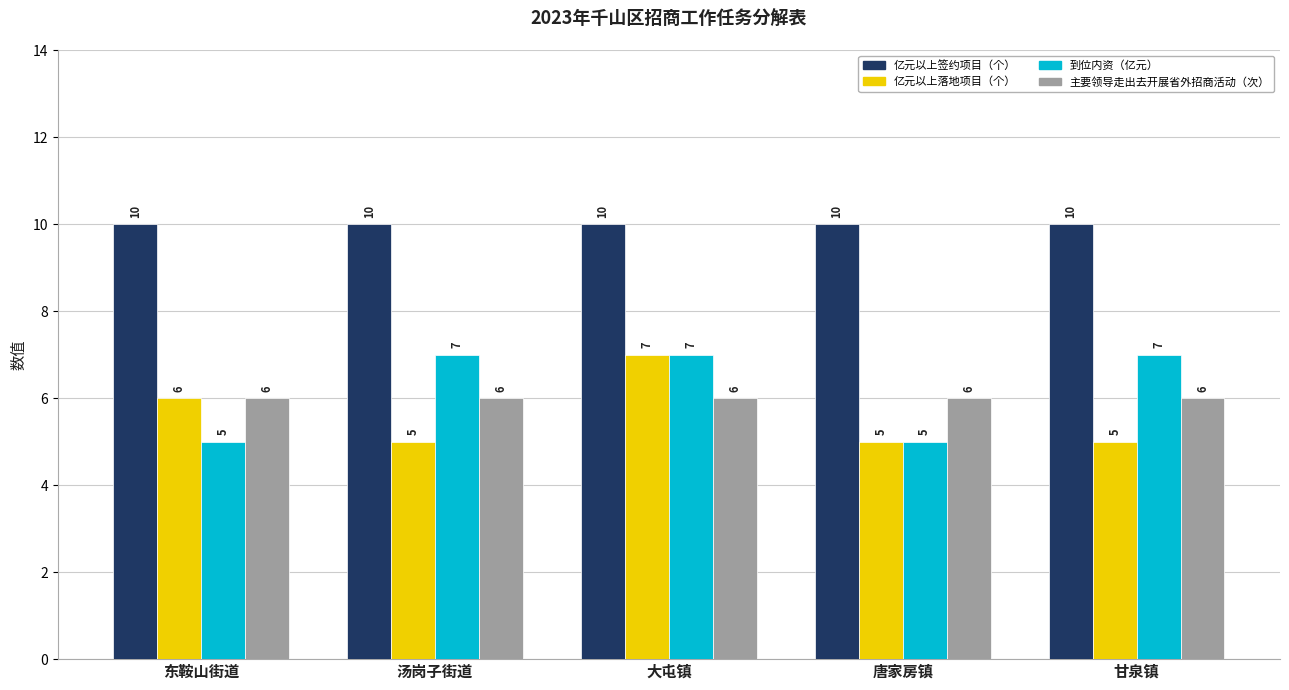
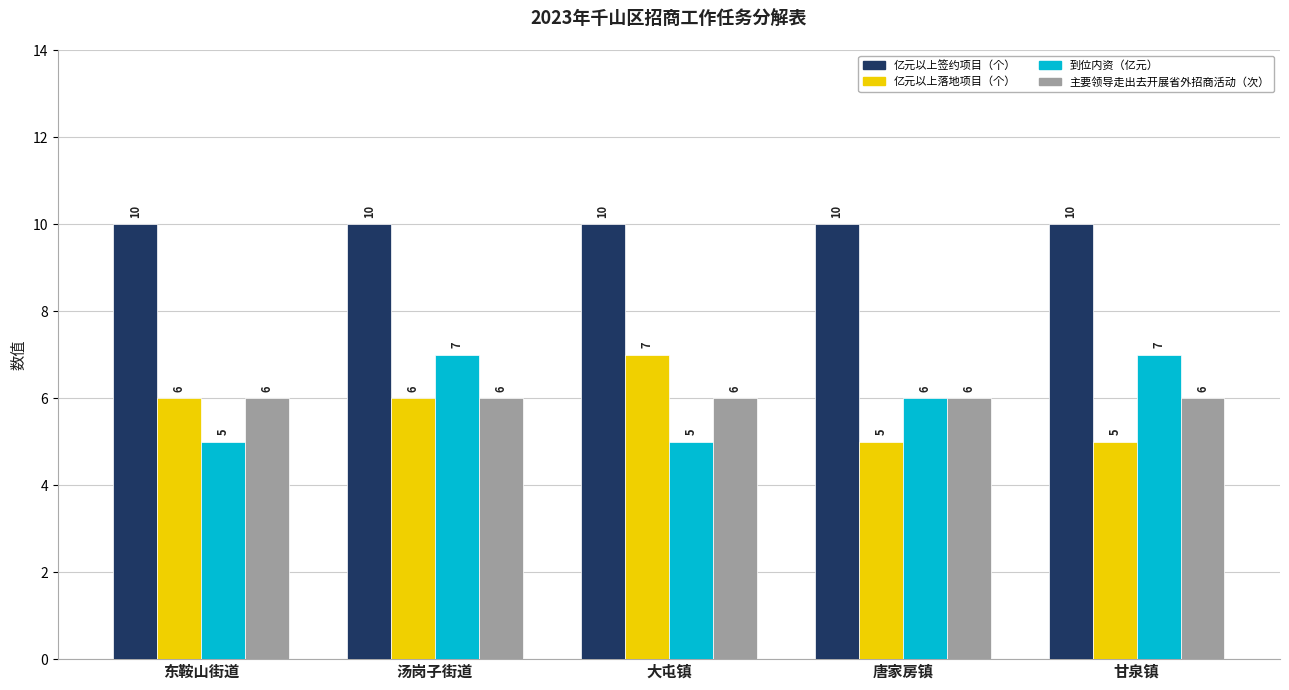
  {
    "亿元以上签约项目（个）": {
      "东鞍山街道": 10,
      "汤岗子街道": 10,
      "大屯镇": 10,
      "唐家房镇": 10,
      "甘泉镇": 10
    },
    "亿元以上落地项目（个）": {
      "东鞍山街道": 6,
-     "汤岗子街道": 5,
+     "汤岗子街道": 6,
      "大屯镇": 7,
      "唐家房镇": 5,
      "甘泉镇": 5
    },
    "到位内资（亿元）": {
      "东鞍山街道": 5,
      "汤岗子街道": 7,
-     "大屯镇": 7,
-     "唐家房镇": 5,
+     "大屯镇": 5,
+     "唐家房镇": 6,
      "甘泉镇": 7
    },
    "主要领导走出去开展省外招商活动（次）": {
      "东鞍山街道": 6,
      "汤岗子街道": 6,
      "大屯镇": 6,
      "唐家房镇": 6,
      "甘泉镇": 6
    }
  }
